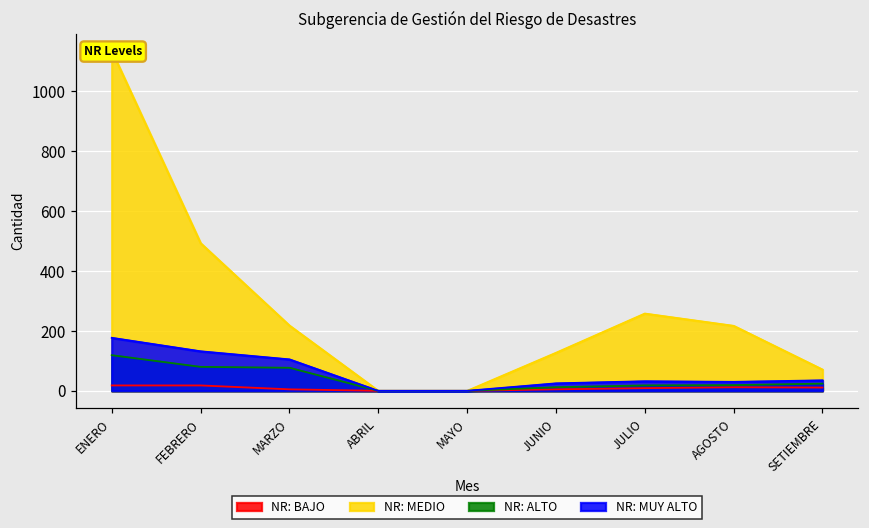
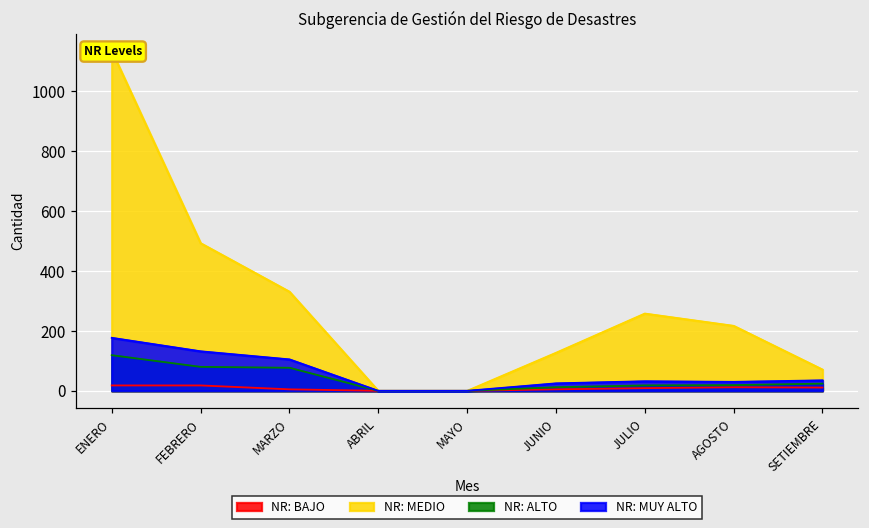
  {
    "NR: BAJO": {
      "ENERO": 20,
      "FEBRERO": 20,
      "MARZO": 10,
      "SETIEMBRE": 10
    },
    "NR: MEDIO": {
      "FEBRERO": 490,
-     "MARZO": 220,
+     "MARZO": 330,
      "JUNIO": 130,
      "JULIO": 260,
      "AGOSTO": 220,
      "SETIEMBRE": 70
    },
    "NR: ALTO": {
      "ENERO": 120,
      "FEBRERO": 80,
      "MARZO": 80,
      "SETIEMBRE": 20
    },
    "NR: MUY ALTO": {
      "ENERO": 180,
      "FEBRERO": 130,
      "MARZO": 110,
      "JUNIO": 30,
      "JULIO": 30,
      "AGOSTO": 30,
      "SETIEMBRE": 40
    }
  }
